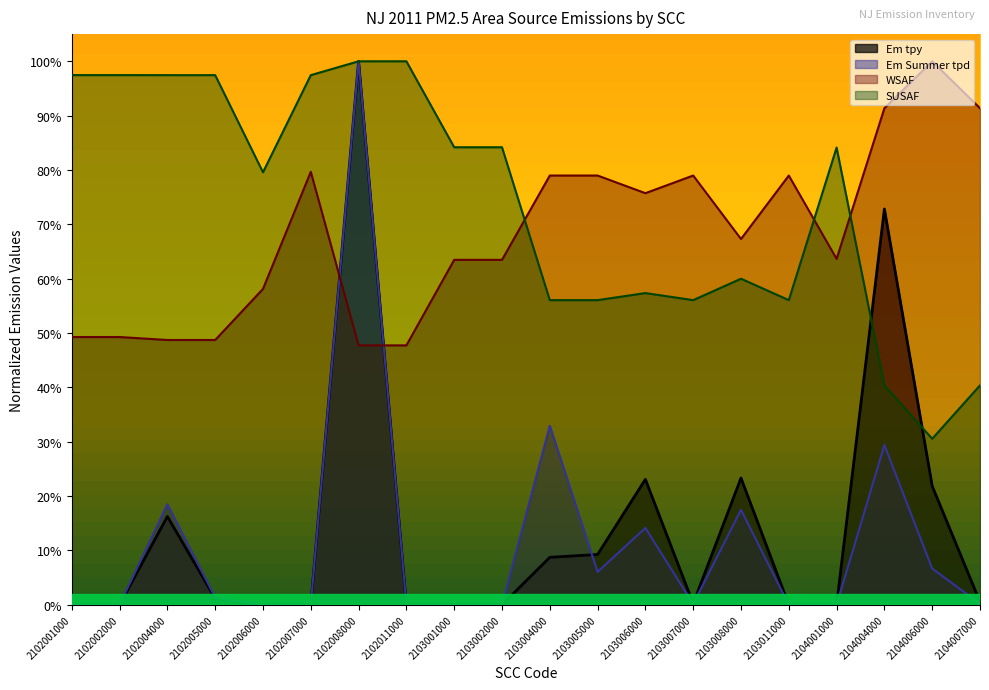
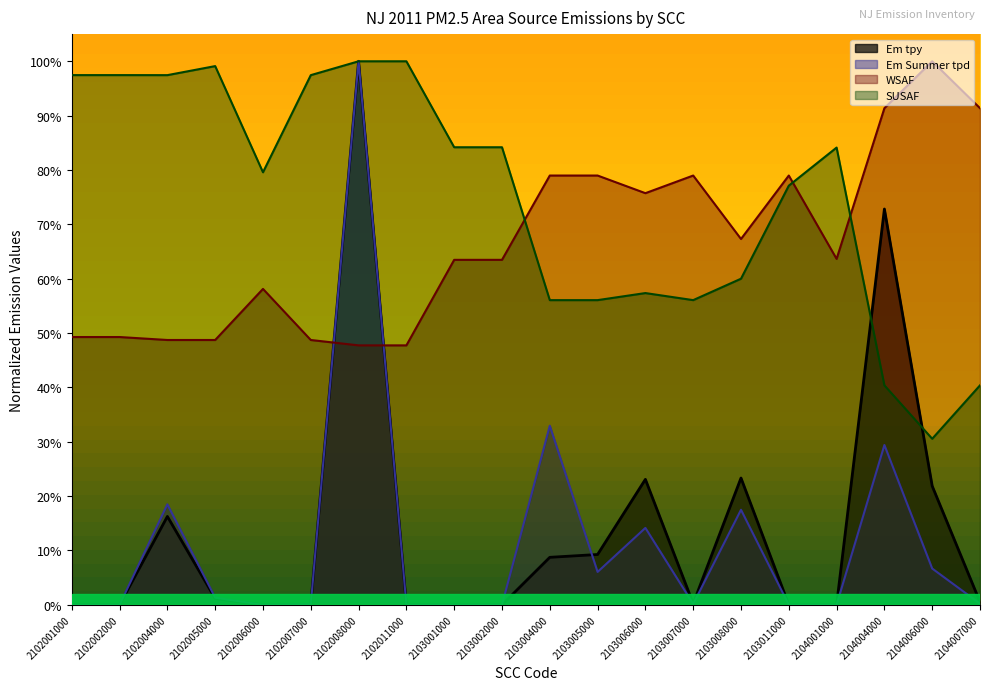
  {
    "Em tpy": {
      "2102004000": "16%",
      "2103004000": "9%",
      "2103005000": "9%",
      "2103006000": "23%",
      "2103008000": "23%",
      "2104004000": "73%",
      "2104006000": "22%"
    },
    "Em Summer tpd": {
      "2102004000": "18%",
      "2103004000": "33%",
      "2103005000": "6%",
      "2103006000": "14%",
      "2103008000": "17%",
      "2104004000": "29%",
      "2104006000": "7%"
    },
    "WSAF": {
      "2102001000": "49%",
      "2102002000": "49%",
      "2102004000": "49%",
      "2102005000": "49%",
      "2102006000": "58%",
-     "2102007000": "80%",
+     "2102007000": "49%",
      "2102008000": "48%",
      "2102011000": "48%",
      "2103001000": "63%",
      "2103002000": "63%",
      "2103004000": "79%",
      "2103005000": "79%",
      "2103006000": "76%",
      "2103007000": "79%",
      "2103008000": "67%",
      "2103011000": "79%",
      "2104001000": "64%",
      "2104004000": "91%",
      "2104007000": "91%"
    },
    "SUSAF": {
      "2102001000": "97%",
      "2102002000": "97%",
      "2102004000": "97%",
-     "2102005000": "97%",
+     "2102005000": "99%",
      "2102006000": "80%",
      "2102007000": "97%",
      "2102011000": "100%",
      "2103001000": "84%",
      "2103002000": "84%",
      "2103004000": "56%",
      "2103005000": "56%",
      "2103006000": "57%",
      "2103007000": "56%",
      "2103008000": "60%",
-     "2103011000": "56%",
+     "2103011000": "77%",
      "2104001000": "84%",
      "2104004000": "40%",
      "2104006000": "31%",
      "2104007000": "40%"
    }
  }
